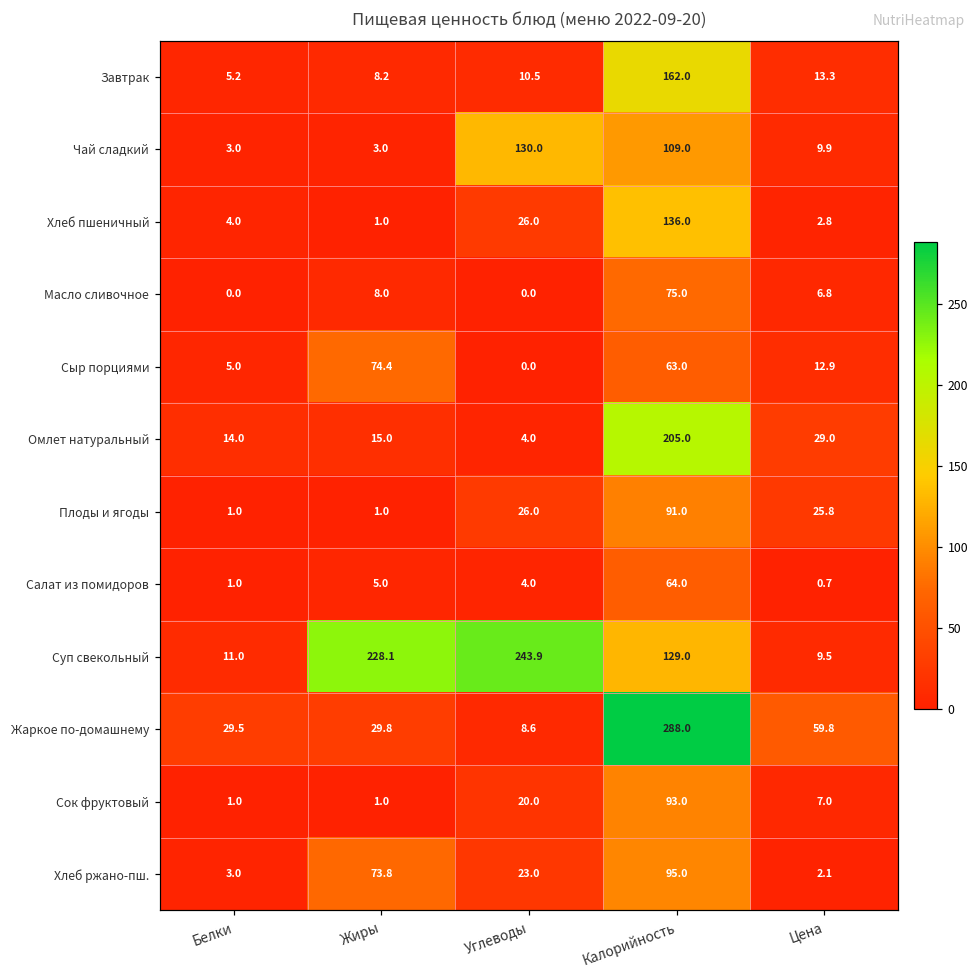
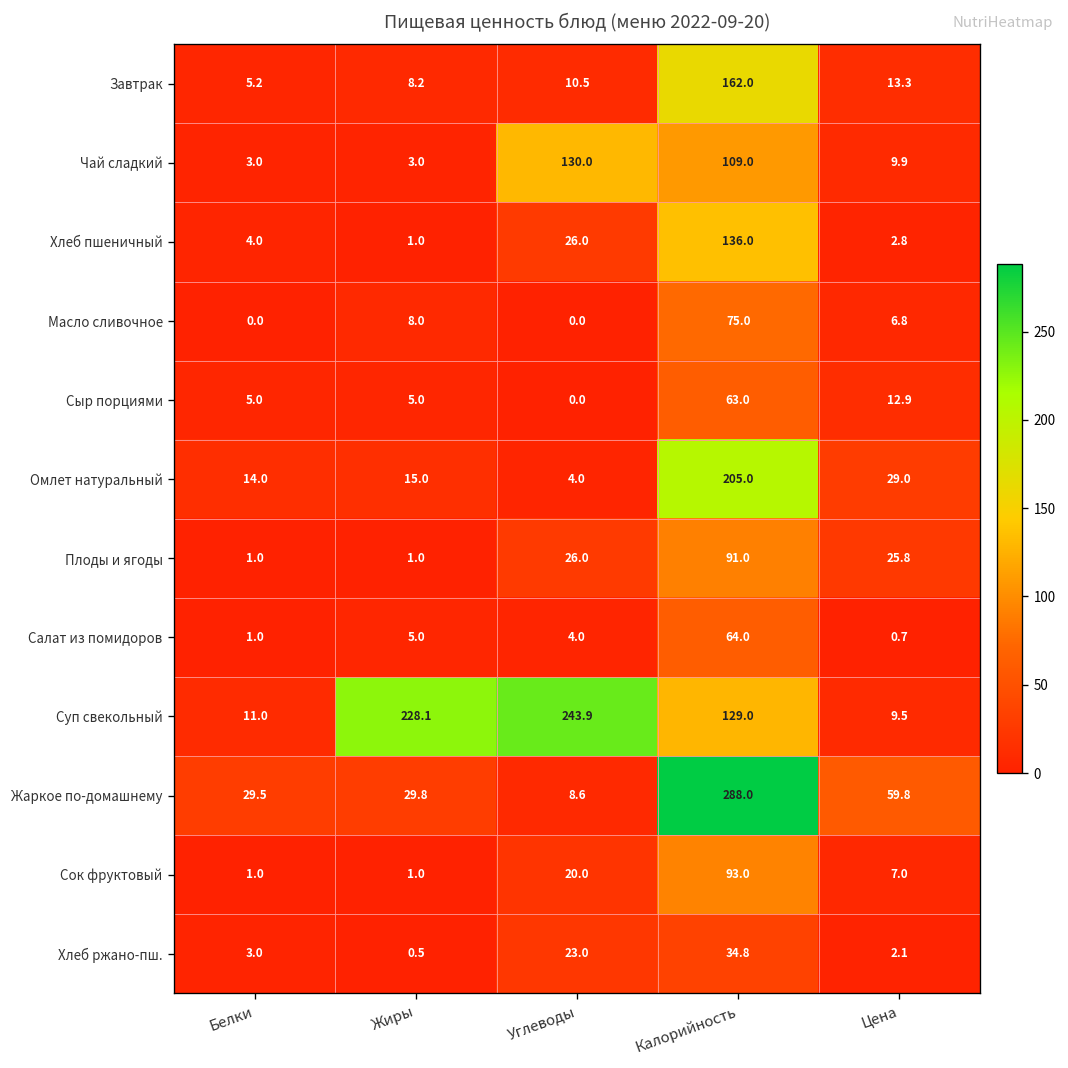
  {
    "Завтрак": {
      "Белки": 5.2,
      "Жиры": 8.2,
      "Углеводы": 10.5,
      "Калорийность": 162.0,
      "Цена": 13.3
    },
    "Чай сладкий": {
      "Белки": 3.0,
      "Жиры": 3.0,
      "Углеводы": 130.0,
      "Калорийность": 109.0,
      "Цена": 9.9
    },
    "Хлеб пшеничный": {
      "Белки": 4.0,
      "Жиры": 1.0,
      "Углеводы": 26.0,
      "Калорийность": 136.0,
      "Цена": 2.8
    },
    "Масло сливочное": {
      "Белки": 0.0,
      "Жиры": 8.0,
      "Углеводы": 0.0,
      "Калорийность": 75.0,
      "Цена": 6.8
    },
    "Сыр порциями": {
      "Белки": 5.0,
-     "Жиры": 74.4,
+     "Жиры": 5.0,
      "Углеводы": 0.0,
      "Калорийность": 63.0,
      "Цена": 12.9
    },
    "Омлет натуральный": {
      "Белки": 14.0,
      "Жиры": 15.0,
      "Углеводы": 4.0,
      "Калорийность": 205.0,
      "Цена": 29.0
    },
    "Плоды и ягоды": {
      "Белки": 1.0,
      "Жиры": 1.0,
      "Углеводы": 26.0,
      "Калорийность": 91.0,
      "Цена": 25.8
    },
    "Салат из помидоров": {
      "Белки": 1.0,
      "Жиры": 5.0,
      "Углеводы": 4.0,
      "Калорийность": 64.0,
      "Цена": 0.7
    },
    "Суп свекольный": {
      "Белки": 11.0,
      "Жиры": 228.1,
      "Углеводы": 243.9,
      "Калорийность": 129.0,
      "Цена": 9.5
    },
    "Жаркое по-домашнему": {
      "Белки": 29.5,
      "Жиры": 29.8,
      "Углеводы": 8.6,
      "Калорийность": 288.0,
      "Цена": 59.8
    },
    "Сок фруктовый": {
      "Белки": 1.0,
      "Жиры": 1.0,
      "Углеводы": 20.0,
      "Калорийность": 93.0,
      "Цена": 7.0
    },
    "Хлеб ржано-пш.": {
      "Белки": 3.0,
-     "Жиры": 73.8,
+     "Жиры": 0.5,
      "Углеводы": 23.0,
-     "Калорийность": 95.0,
+     "Калорийность": 34.8,
      "Цена": 2.1
    }
  }
